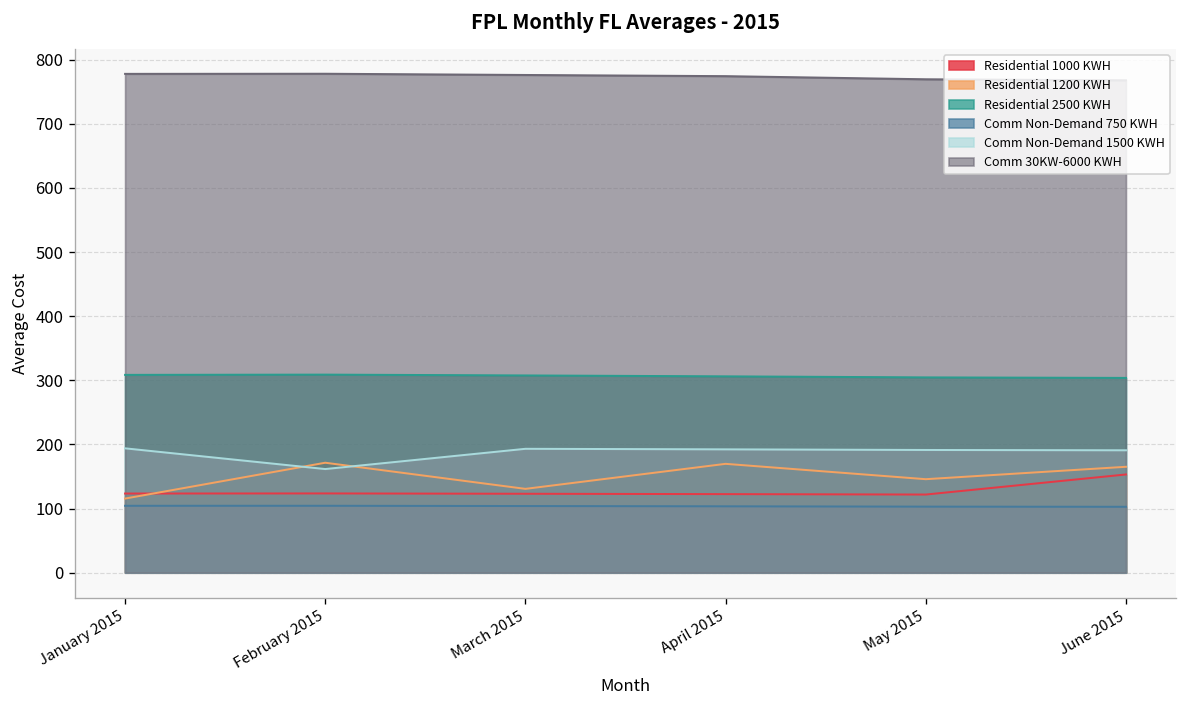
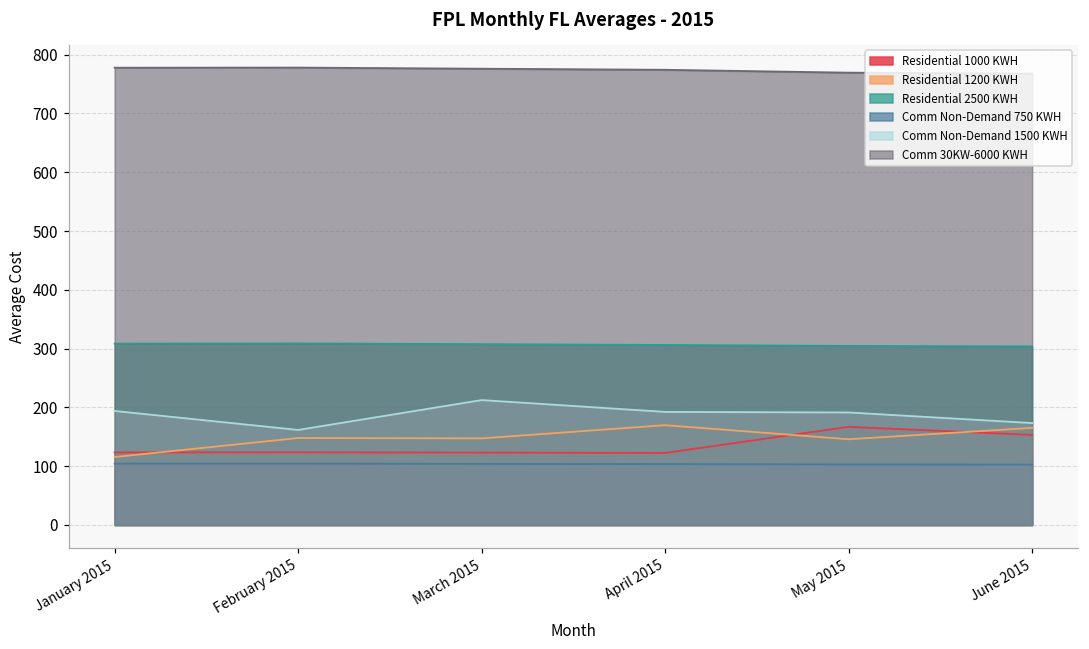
  {
    "Residential 1000 KWH": {
      "January 2015": 120,
      "February 2015": 120,
      "March 2015": 120,
      "April 2015": 120,
-     "May 2015": 120,
+     "May 2015": 170,
      "June 2015": 150
    },
    "Residential 1200 KWH": {
      "January 2015": 120,
-     "February 2015": 170,
-     "March 2015": 130,
+     "February 2015": 150,
+     "March 2015": 150,
      "April 2015": 170,
      "May 2015": 150,
      "June 2015": 170
    },
    "Comm Non-Demand 1500 KWH": {
      "January 2015": 190,
      "February 2015": 160,
-     "March 2015": 190,
+     "March 2015": 210,
      "April 2015": 190,
      "May 2015": 190,
-     "June 2015": 190
+     "June 2015": 170
    }
  }
